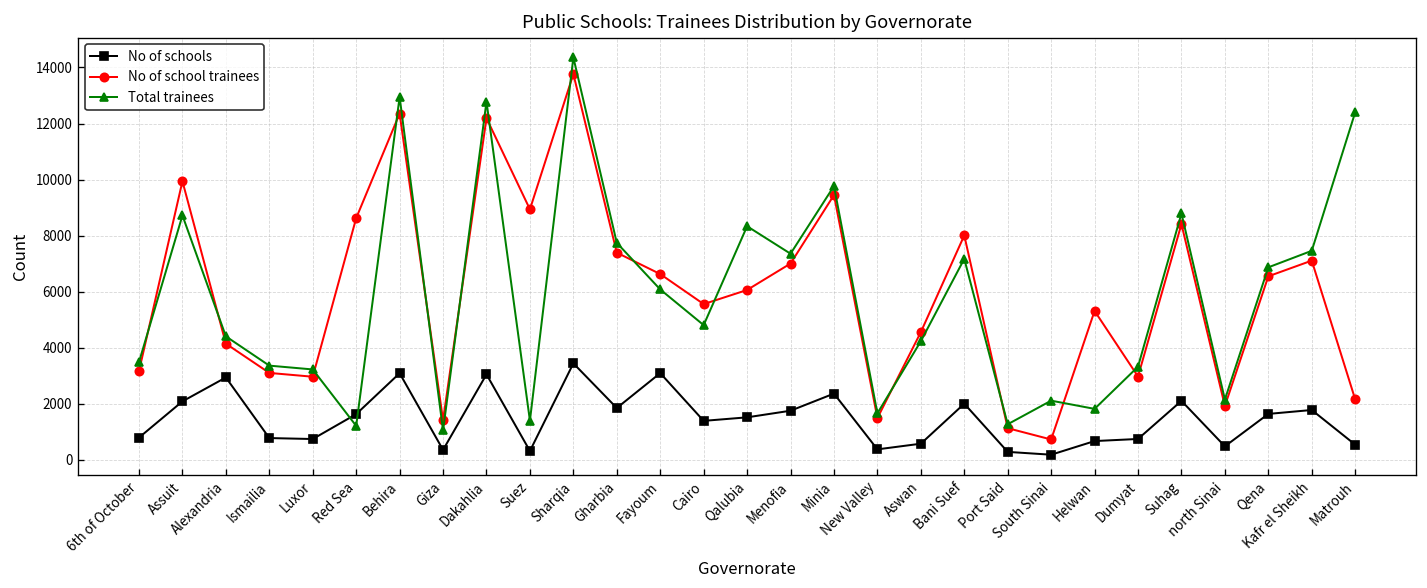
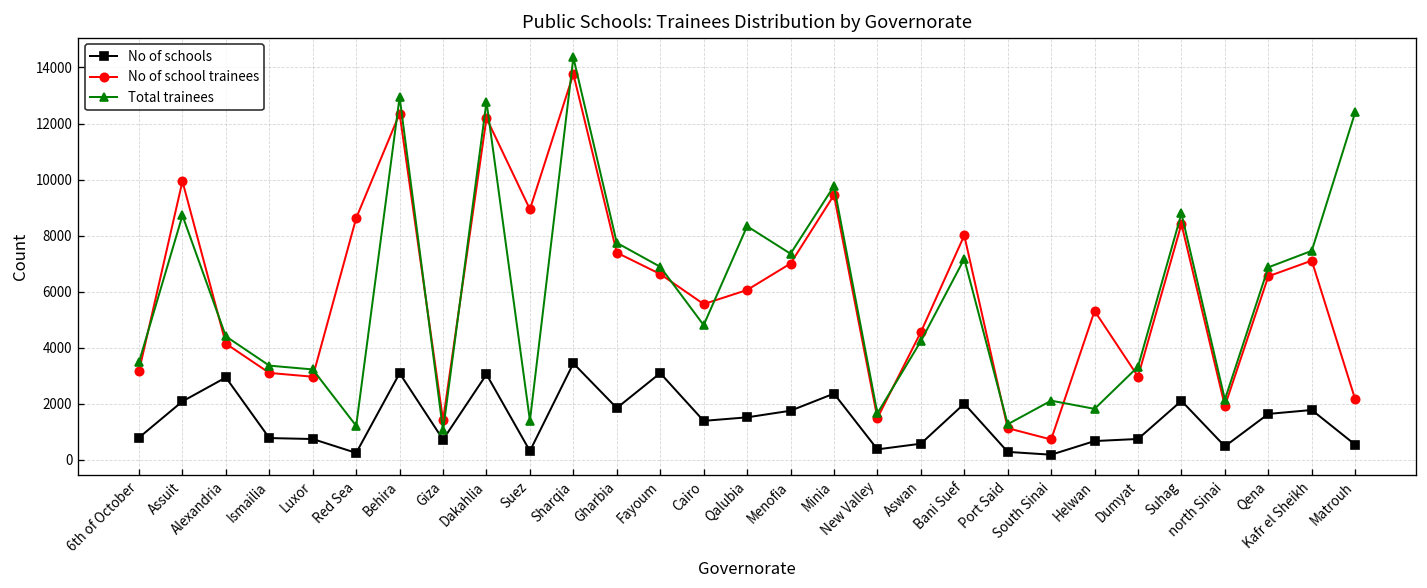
  {
    "No of schools": {
      "6th of October": 800,
      "Assuit": 2100,
      "Alexandria": 2900,
      "Ismailia": 800,
      "Luxor": 700,
-     "Red Sea": 1600,
+     "Red Sea": 200,
      "Behira": 3100,
-     "Giza": 400,
+     "Giza": 700,
      "Dakahlia": 3000,
      "Suez": 300,
      "Sharqia": 3400,
      "Gharbia": 1800,
      "Fayoum": 3100,
      "Cairo": 1400,
      "Qalubia": 1500,
      "Menofia": 1800,
      "Minia": 2400,
      "New Valley": 400,
      "Aswan": 600,
      "Bani Suef": 2000,
      "Port Said": 300,
      "South Sinai": 200,
      "Helwan": 700,
      "Dumyat": 700,
      "Suhag": 2100,
      "north Sinai": 500,
      "Qena": 1600,
      "Kafr el Sheikh": 1800,
      "Matrouh": 500
    },
    "No of school trainees": {
      "6th of October": 3200,
      "Assuit": 9900,
      "Alexandria": 4100,
      "Ismailia": 3100,
      "Luxor": 3000,
      "Red Sea": 8600,
      "Behira": 12400,
      "Giza": 1400,
      "Dakahlia": 12200,
      "Suez": 8900,
      "Sharqia": 13800,
      "Gharbia": 7400,
      "Fayoum": 6600,
      "Cairo": 5600,
      "Qalubia": 6100,
      "Menofia": 7000,
      "Minia": 9400,
      "New Valley": 1500,
      "Aswan": 4600,
      "Bani Suef": 8000,
      "Port Said": 1100,
      "South Sinai": 700,
      "Helwan": 5300,
      "Dumyat": 3000,
      "Suhag": 8400,
      "north Sinai": 1900,
      "Qena": 6500,
      "Kafr el Sheikh": 7100,
      "Matrouh": 2200
    },
    "Total trainees": {
      "6th of October": 3500,
      "Assuit": 8700,
      "Alexandria": 4400,
      "Ismailia": 3400,
      "Luxor": 3200,
      "Red Sea": 1200,
      "Behira": 12900,
      "Giza": 1100,
      "Dakahlia": 12800,
      "Suez": 1400,
      "Sharqia": 14400,
      "Gharbia": 7700,
-     "Fayoum": 6100,
+     "Fayoum": 6900,
      "Cairo": 4800,
      "Qalubia": 8300,
      "Menofia": 7400,
      "Minia": 9800,
      "New Valley": 1700,
      "Aswan": 4200,
      "Bani Suef": 7200,
      "Port Said": 1300,
      "South Sinai": 2100,
      "Helwan": 1800,
      "Dumyat": 3300,
      "Suhag": 8800,
      "north Sinai": 2200,
      "Qena": 6900,
      "Kafr el Sheikh": 7500,
      "Matrouh": 12400
    }
  }
